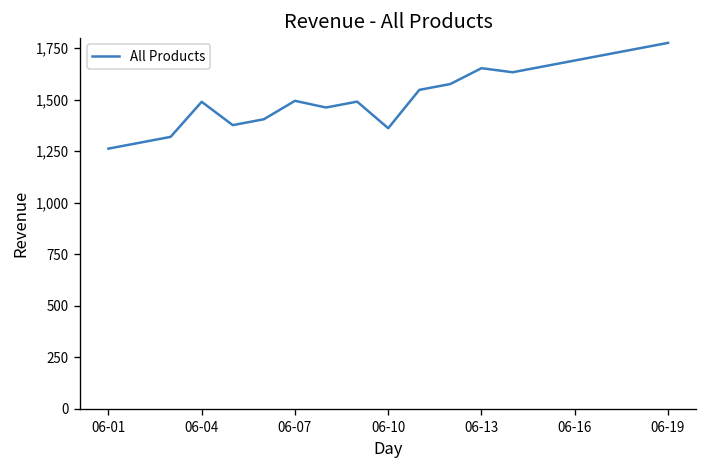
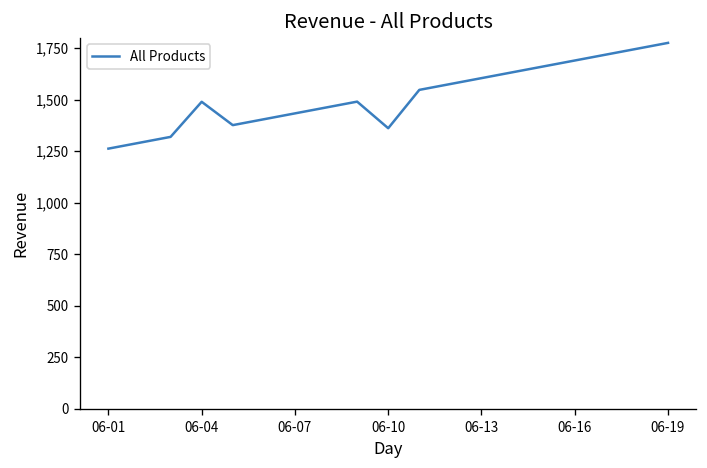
  {
    "06-01": "1,260",
    "06-04": "1,490",
-   "06-07": "1,490",
+   "06-07": "1,430",
    "06-10": "1,360",
-   "06-13": "1,650",
+   "06-13": "1,600",
    "06-16": "1,690",
    "06-19": "1,780"
  }
